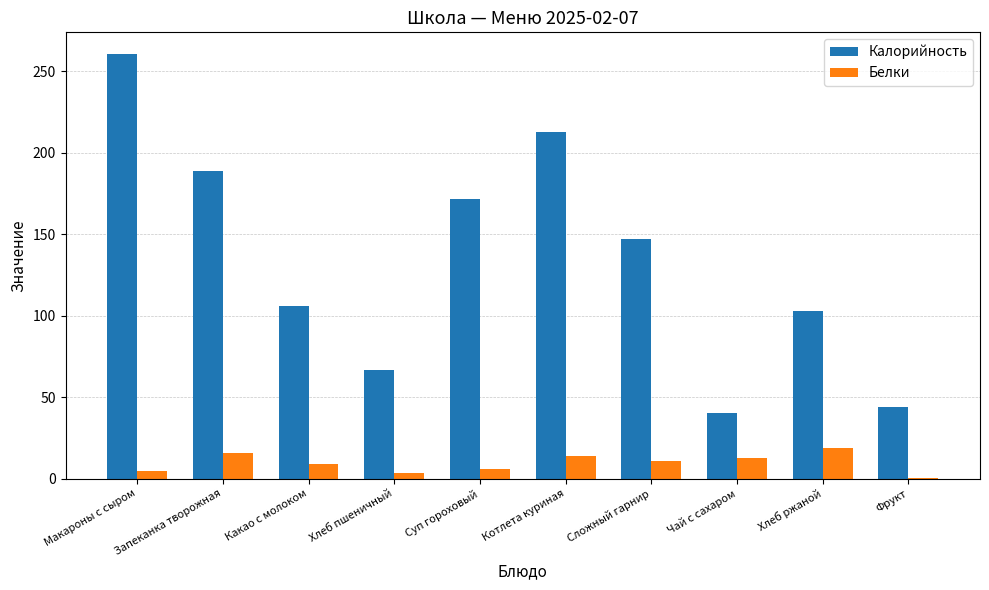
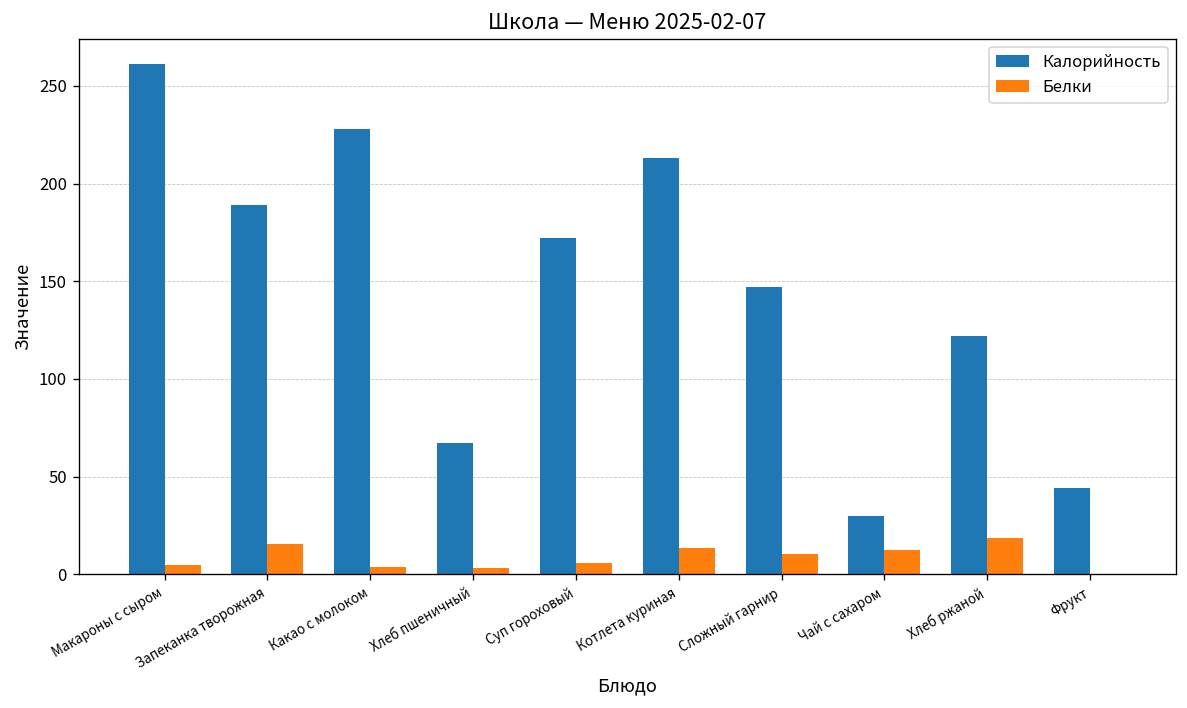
  {
    "Калорийность": {
      "Макароны с сыром": 261,
      "Запеканка творожная": 189,
-     "Какао с молоком": 106,
+     "Какао с молоком": 228,
      "Хлеб пшеничный": 67,
      "Суп гороховый": 172,
      "Котлета куриная": 213,
      "Сложный гарнир": 147,
-     "Чай с сахаром": 40,
-     "Хлеб ржаной": 103,
+     "Чай с сахаром": 30,
+     "Хлеб ржаной": 122,
      "Фрукт": 44
    },
    "Белки": {
      "Макароны с сыром": 5,
      "Запеканка творожная": 15,
-     "Какао с молоком": 9,
+     "Какао с молоком": 4,
      "Хлеб пшеничный": 3,
      "Суп гороховый": 6,
      "Котлета куриная": 14,
      "Сложный гарнир": 11,
      "Чай с сахаром": 12,
      "Хлеб ржаной": 19
    }
  }
